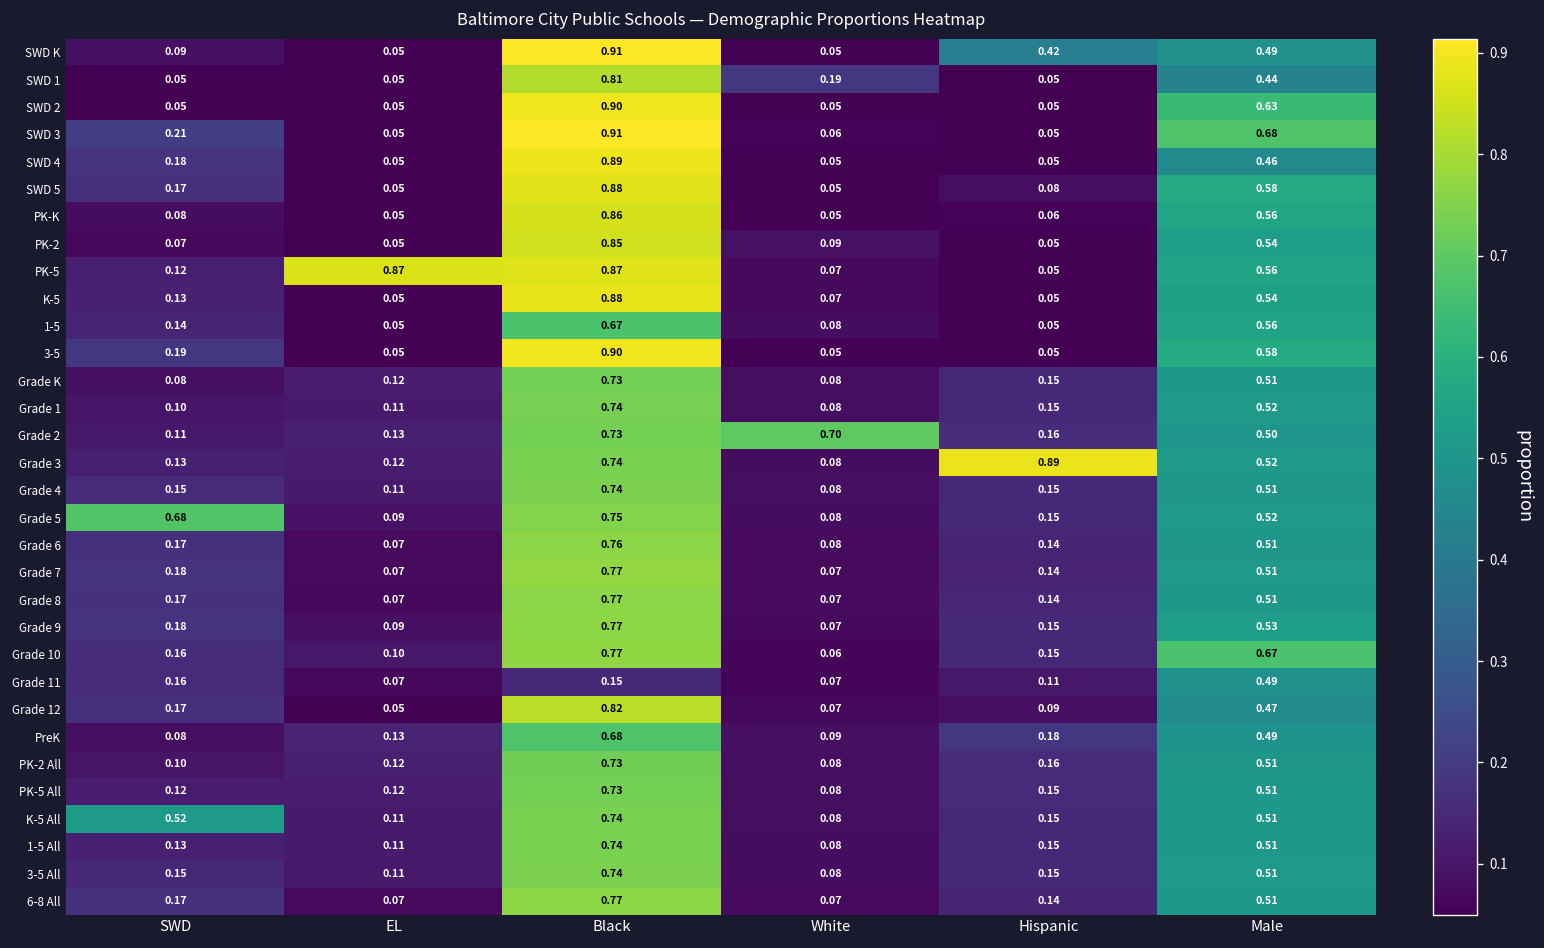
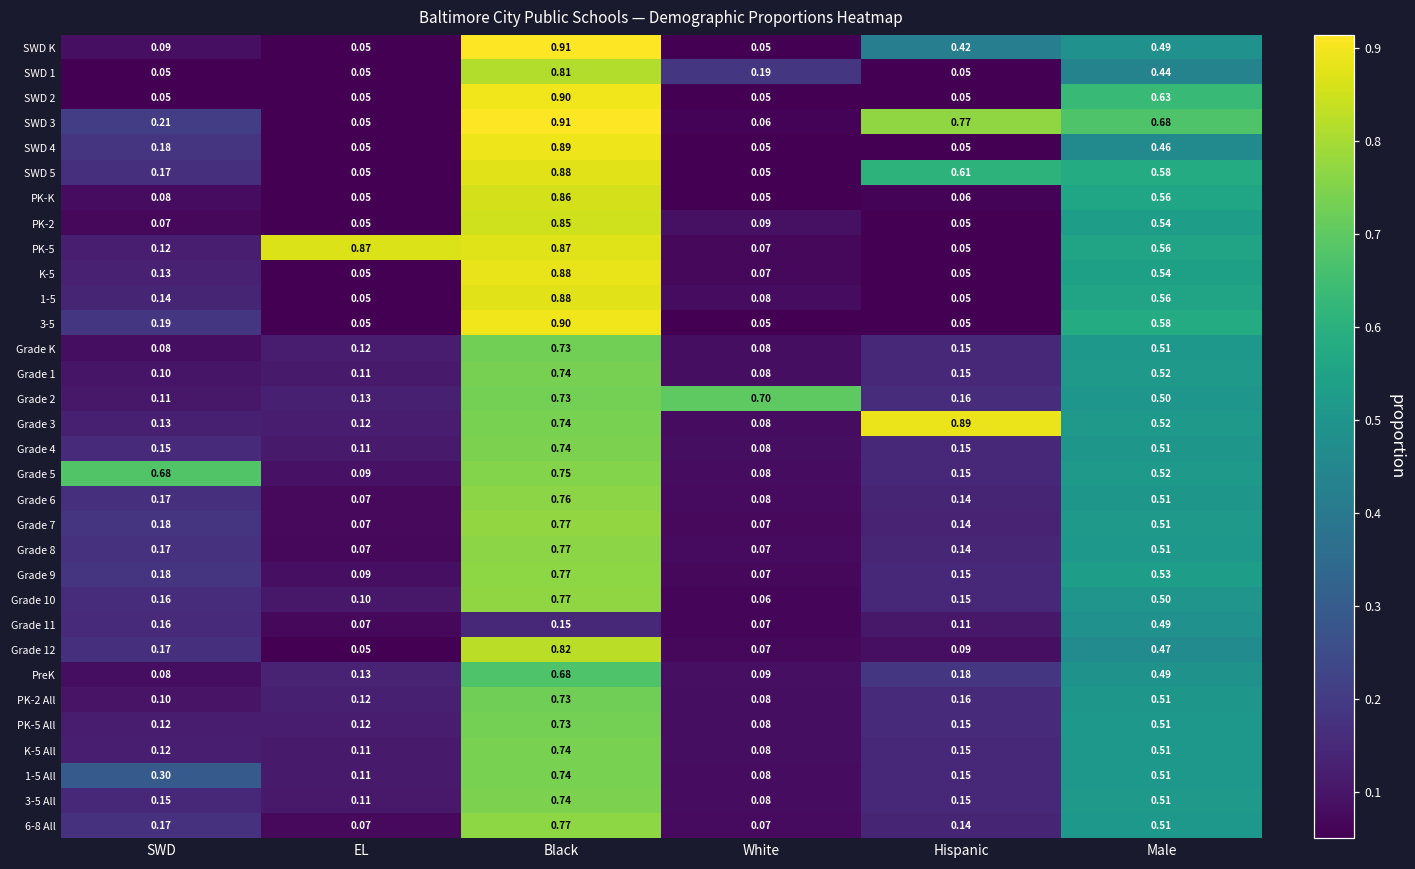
  {
    "SWD K": {
      "SWD": 0.09,
      "EL": 0.05,
      "Black": 0.91,
      "White": 0.05,
      "Hispanic": 0.42,
      "Male": 0.49
    },
    "SWD 1": {
      "SWD": 0.05,
      "EL": 0.05,
      "Black": 0.81,
      "White": 0.19,
      "Hispanic": 0.05,
      "Male": 0.44
    },
    "SWD 2": {
      "SWD": 0.05,
      "EL": 0.05,
      "Black": 0.90,
      "White": 0.05,
      "Hispanic": 0.05,
      "Male": 0.63
    },
    "SWD 3": {
      "SWD": 0.21,
      "EL": 0.05,
      "Black": 0.91,
      "White": 0.06,
-     "Hispanic": 0.05,
+     "Hispanic": 0.77,
      "Male": 0.68
    },
    "SWD 4": {
      "SWD": 0.18,
      "EL": 0.05,
      "Black": 0.89,
      "White": 0.05,
      "Hispanic": 0.05,
      "Male": 0.46
    },
    "SWD 5": {
      "SWD": 0.17,
      "EL": 0.05,
      "Black": 0.88,
      "White": 0.05,
-     "Hispanic": 0.08,
+     "Hispanic": 0.61,
      "Male": 0.58
    },
    "PK-K": {
      "SWD": 0.08,
      "EL": 0.05,
      "Black": 0.86,
      "White": 0.05,
      "Hispanic": 0.06,
      "Male": 0.56
    },
    "PK-2": {
      "SWD": 0.07,
      "EL": 0.05,
      "Black": 0.85,
      "White": 0.09,
      "Hispanic": 0.05,
      "Male": 0.54
    },
    "PK-5": {
      "SWD": 0.12,
      "EL": 0.87,
      "Black": 0.87,
      "White": 0.07,
      "Hispanic": 0.05,
      "Male": 0.56
    },
    "K-5": {
      "SWD": 0.13,
      "EL": 0.05,
      "Black": 0.88,
      "White": 0.07,
      "Hispanic": 0.05,
      "Male": 0.54
    },
    "1-5": {
      "SWD": 0.14,
      "EL": 0.05,
-     "Black": 0.67,
+     "Black": 0.88,
      "White": 0.08,
      "Hispanic": 0.05,
      "Male": 0.56
    },
    "3-5": {
      "SWD": 0.19,
      "EL": 0.05,
      "Black": 0.90,
      "White": 0.05,
      "Hispanic": 0.05,
      "Male": 0.58
    },
    "Grade K": {
      "SWD": 0.08,
      "EL": 0.12,
      "Black": 0.73,
      "White": 0.08,
      "Hispanic": 0.15,
      "Male": 0.51
    },
    "Grade 1": {
      "SWD": 0.10,
      "EL": 0.11,
      "Black": 0.74,
      "White": 0.08,
      "Hispanic": 0.15,
      "Male": 0.52
    },
    "Grade 2": {
      "SWD": 0.11,
      "EL": 0.13,
      "Black": 0.73,
      "White": 0.70,
      "Hispanic": 0.16,
      "Male": 0.50
    },
    "Grade 3": {
      "SWD": 0.13,
      "EL": 0.12,
      "Black": 0.74,
      "White": 0.08,
      "Hispanic": 0.89,
      "Male": 0.52
    },
    "Grade 4": {
      "SWD": 0.15,
      "EL": 0.11,
      "Black": 0.74,
      "White": 0.08,
      "Hispanic": 0.15,
      "Male": 0.51
    },
    "Grade 5": {
      "SWD": 0.68,
      "EL": 0.09,
      "Black": 0.75,
      "White": 0.08,
      "Hispanic": 0.15,
      "Male": 0.52
    },
    "Grade 6": {
      "SWD": 0.17,
      "EL": 0.07,
      "Black": 0.76,
      "White": 0.08,
      "Hispanic": 0.14,
      "Male": 0.51
    },
    "Grade 7": {
      "SWD": 0.18,
      "EL": 0.07,
      "Black": 0.77,
      "White": 0.07,
      "Hispanic": 0.14,
      "Male": 0.51
    },
    "Grade 8": {
      "SWD": 0.17,
      "EL": 0.07,
      "Black": 0.77,
      "White": 0.07,
      "Hispanic": 0.14,
      "Male": 0.51
    },
    "Grade 9": {
      "SWD": 0.18,
      "EL": 0.09,
      "Black": 0.77,
      "White": 0.07,
      "Hispanic": 0.15,
      "Male": 0.53
    },
    "Grade 10": {
      "SWD": 0.16,
      "EL": 0.10,
      "Black": 0.77,
      "White": 0.06,
      "Hispanic": 0.15,
-     "Male": 0.67
+     "Male": 0.50
    },
    "Grade 11": {
      "SWD": 0.16,
      "EL": 0.07,
      "Black": 0.15,
      "White": 0.07,
      "Hispanic": 0.11,
      "Male": 0.49
    },
    "Grade 12": {
      "SWD": 0.17,
      "EL": 0.05,
      "Black": 0.82,
      "White": 0.07,
      "Hispanic": 0.09,
      "Male": 0.47
    },
    "PreK": {
      "SWD": 0.08,
      "EL": 0.13,
      "Black": 0.68,
      "White": 0.09,
      "Hispanic": 0.18,
      "Male": 0.49
    },
    "PK-2 All": {
      "SWD": 0.10,
      "EL": 0.12,
      "Black": 0.73,
      "White": 0.08,
      "Hispanic": 0.16,
      "Male": 0.51
    },
    "PK-5 All": {
      "SWD": 0.12,
      "EL": 0.12,
      "Black": 0.73,
      "White": 0.08,
      "Hispanic": 0.15,
      "Male": 0.51
    },
    "K-5 All": {
-     "SWD": 0.52,
+     "SWD": 0.12,
      "EL": 0.11,
      "Black": 0.74,
      "White": 0.08,
      "Hispanic": 0.15,
      "Male": 0.51
    },
    "1-5 All": {
-     "SWD": 0.13,
+     "SWD": 0.30,
      "EL": 0.11,
      "Black": 0.74,
      "White": 0.08,
      "Hispanic": 0.15,
      "Male": 0.51
    },
    "3-5 All": {
      "SWD": 0.15,
      "EL": 0.11,
      "Black": 0.74,
      "White": 0.08,
      "Hispanic": 0.15,
      "Male": 0.51
    },
    "6-8 All": {
      "SWD": 0.17,
      "EL": 0.07,
      "Black": 0.77,
      "White": 0.07,
      "Hispanic": 0.14,
      "Male": 0.51
    }
  }
